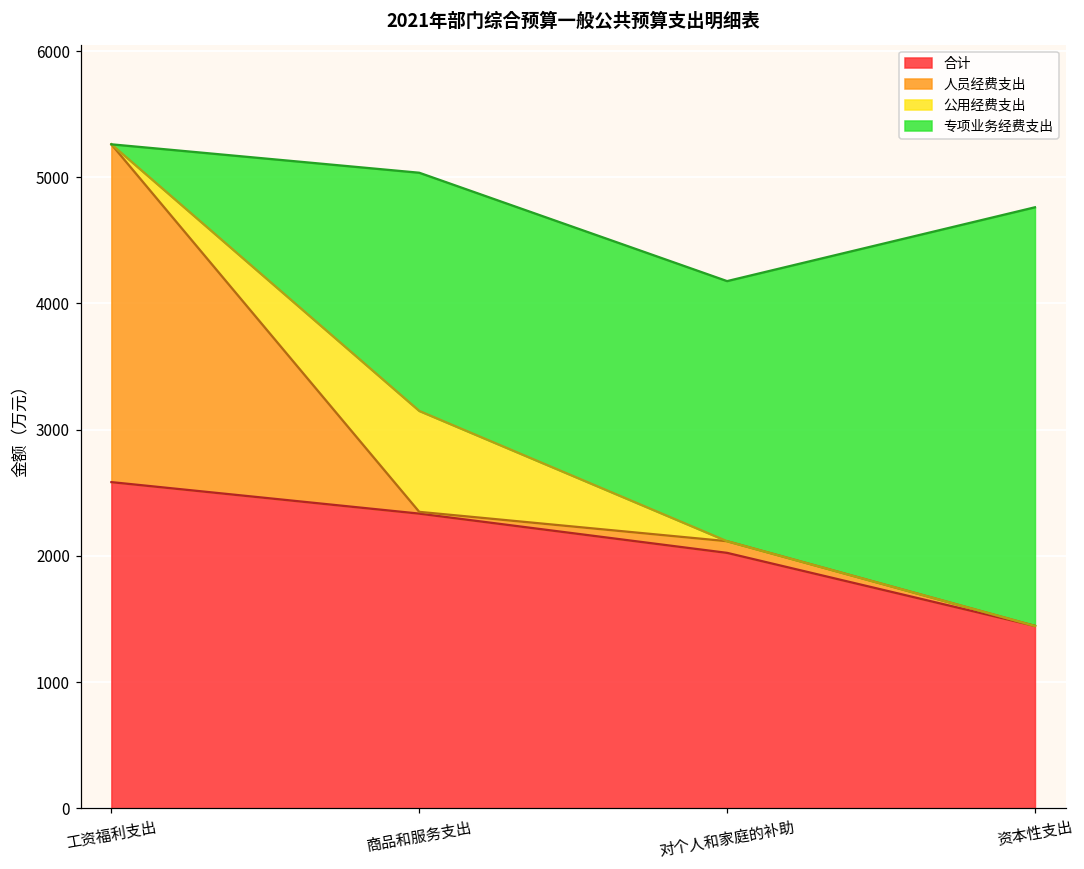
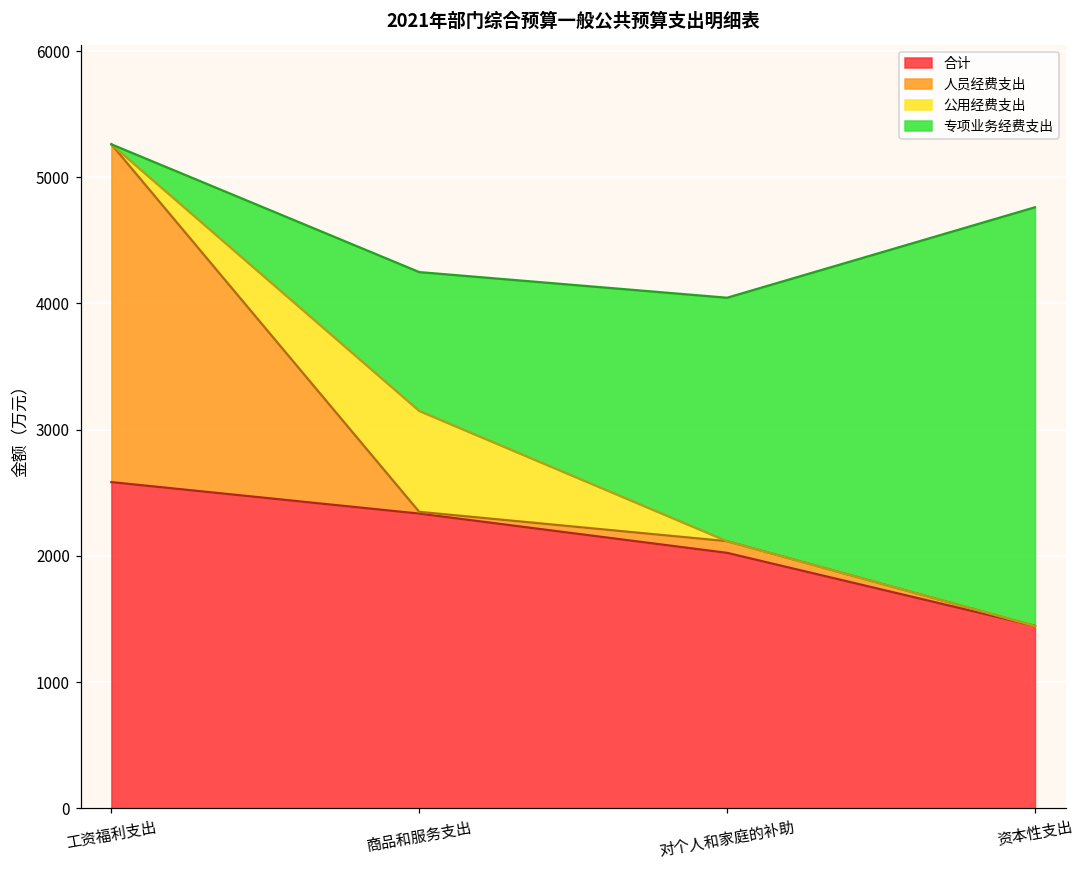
  {
    "合计": {
      "工资福利支出": 2580,
      "对个人和家庭的补助": 2020
    },
    "公用经费支出": {
      "商品和服务支出": 800
    },
    "专项业务经费支出": {
-     "商品和服务支出": 1890,
-     "对个人和家庭的补助": 2060,
+     "商品和服务支出": 1100,
+     "对个人和家庭的补助": 1930,
      "资本性支出": 3320
    }
  }
